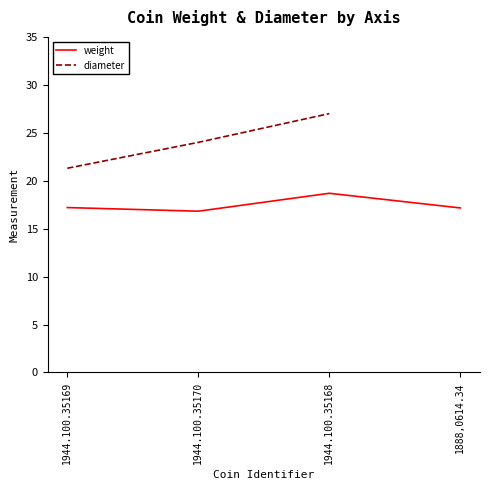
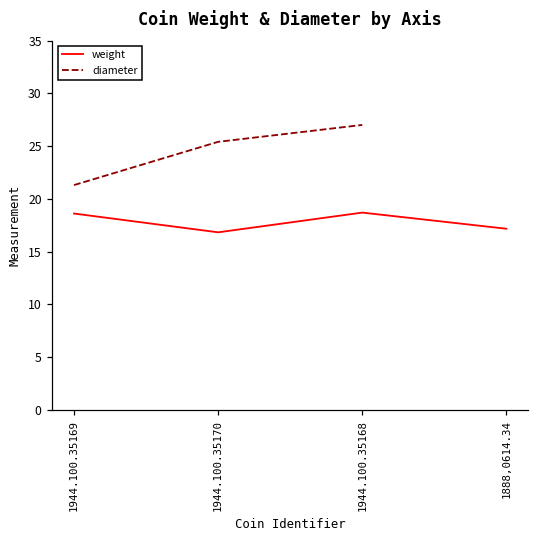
  {
    "weight": {
-     "1944.100.35169": 17,
+     "1944.100.35169": 19,
      "1944.100.35170": 17,
      "1944.100.35168": 19,
      "1888,0614.34": 17
    },
    "diameter": {
      "1944.100.35169": 21,
-     "1944.100.35170": 24,
+     "1944.100.35170": 25,
      "1944.100.35168": 27
    }
  }
